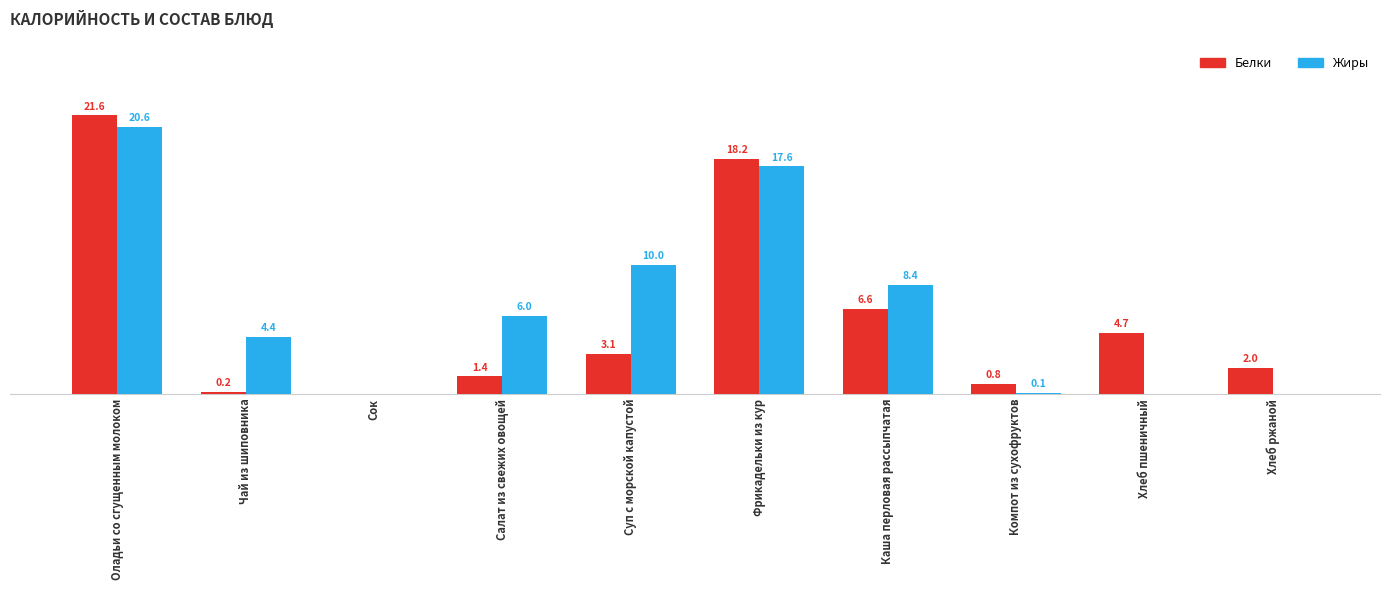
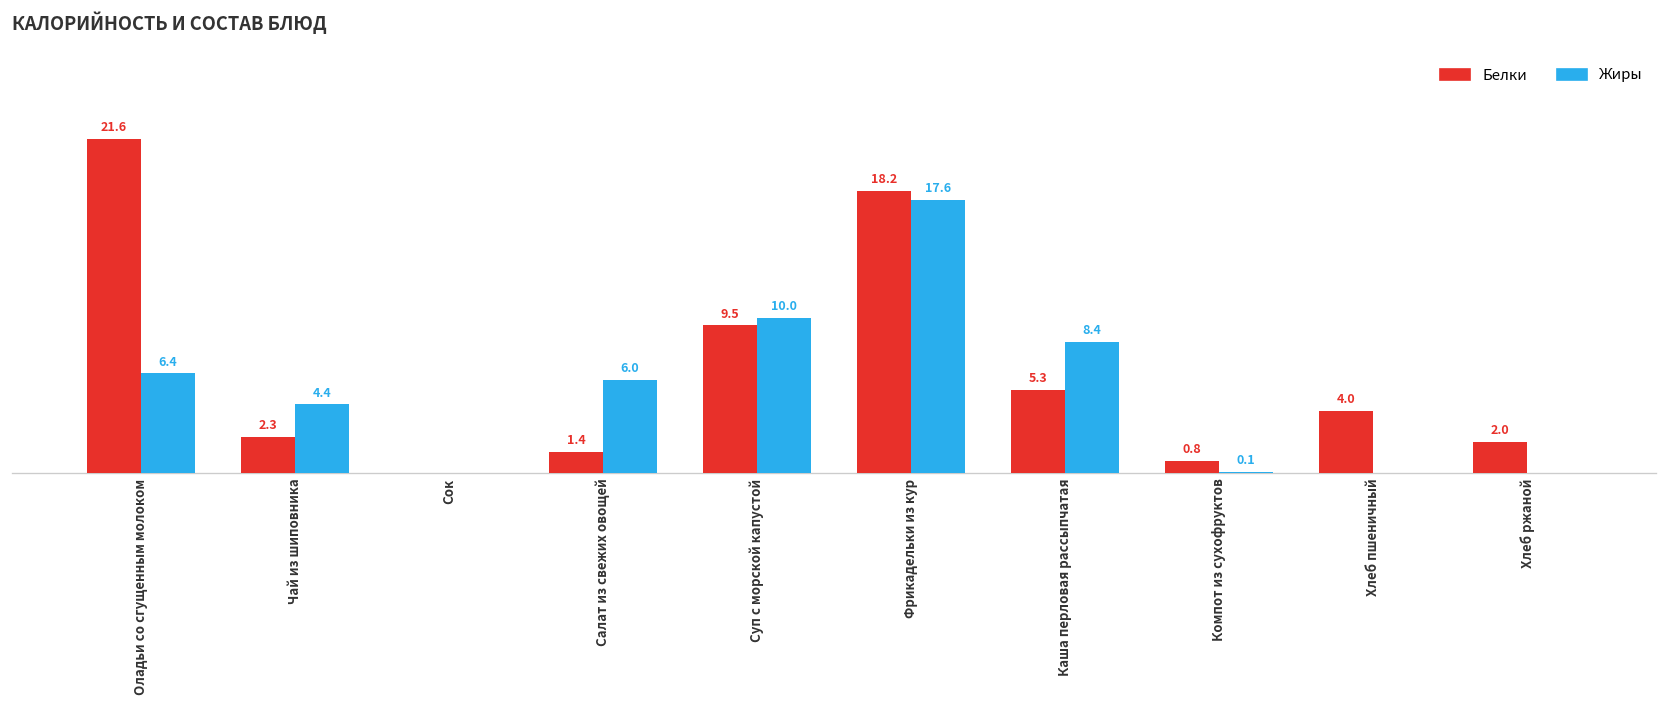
  {
    "Белки": {
      "Оладьи со сгущенным молоком": 21.6,
-     "Чай из шиповника": 0.2,
+     "Чай из шиповника": 2.3,
      "Салат из свежих овощей": 1.4,
-     "Суп с морской капустой": 3.1,
+     "Суп с морской капустой": 9.5,
      "Фрикадельки из кур": 18.2,
-     "Каша перловая рассыпчатая": 6.6,
+     "Каша перловая рассыпчатая": 5.3,
      "Компот из сухофруктов": 0.8,
-     "Хлеб пшеничный": 4.7,
+     "Хлеб пшеничный": 4.0,
      "Хлеб ржаной": 2.0
    },
    "Жиры": {
-     "Оладьи со сгущенным молоком": 20.6,
+     "Оладьи со сгущенным молоком": 6.4,
      "Чай из шиповника": 4.4,
      "Салат из свежих овощей": 6.0,
      "Суп с морской капустой": 10.0,
      "Фрикадельки из кур": 17.6,
      "Каша перловая рассыпчатая": 8.4,
      "Компот из сухофруктов": 0.1
    }
  }
